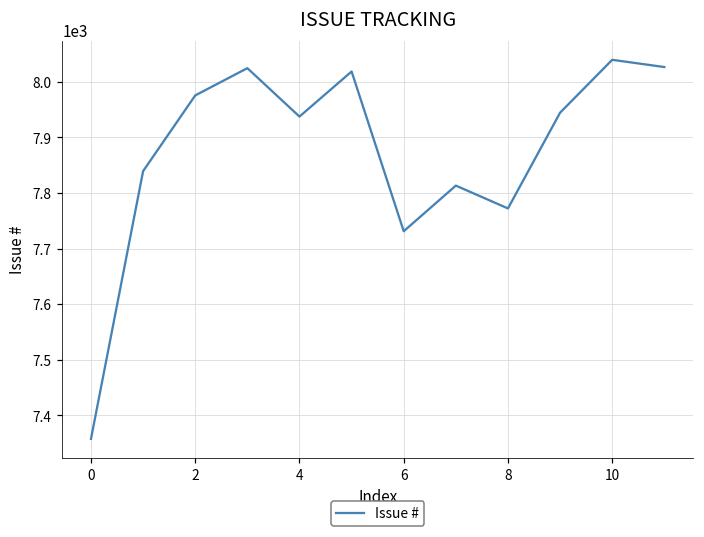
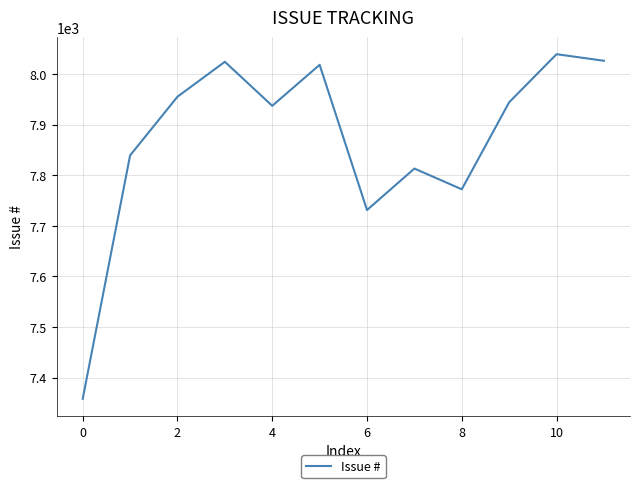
  {
    "0": 7360,
-   "2": 7980,
+   "2": 7960,
    "4": 7940,
    "6": 7730,
    "8": 7770,
    "10": 8040
  }
